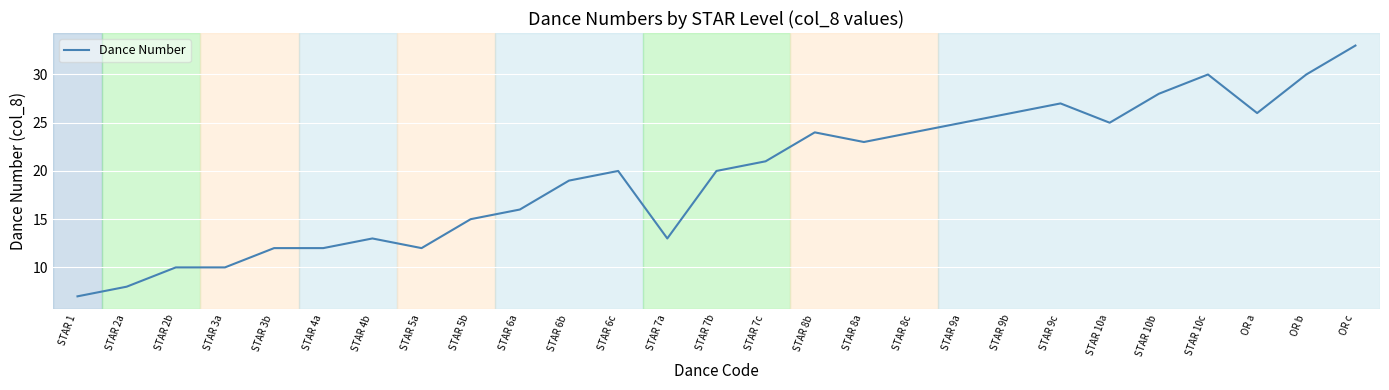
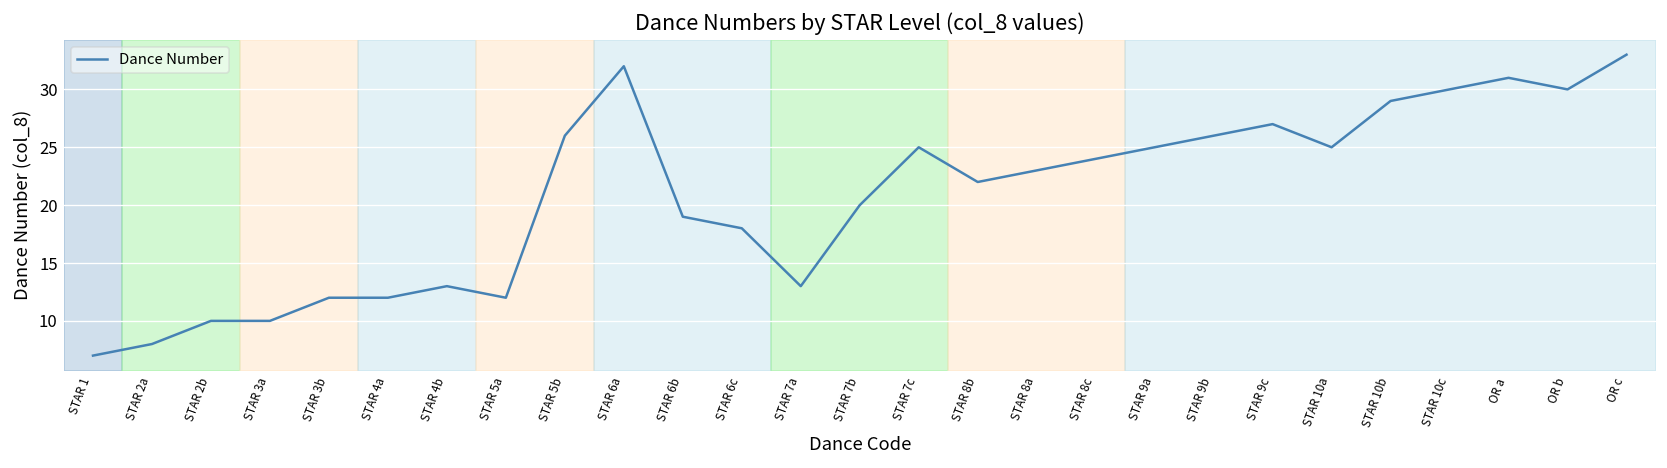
  {
    "STAR 1": 7,
    "STAR 2a": 8,
    "STAR 2b": 10,
    "STAR 3a": 10,
    "STAR 3b": 12,
    "STAR 4a": 12,
    "STAR 4b": 13,
    "STAR 5a": 12,
-   "STAR 5b": 15,
-   "STAR 6a": 16,
+   "STAR 5b": 26,
+   "STAR 6a": 32,
    "STAR 6b": 19,
-   "STAR 6c": 20,
+   "STAR 6c": 18,
    "STAR 7a": 13,
    "STAR 7b": 20,
-   "STAR 7c": 21,
-   "STAR 8b": 24,
+   "STAR 7c": 25,
+   "STAR 8b": 22,
    "STAR 8a": 23,
    "STAR 8c": 24,
    "STAR 9a": 25,
    "STAR 9b": 26,
    "STAR 9c": 27,
    "STAR 10a": 25,
-   "STAR 10b": 28,
+   "STAR 10b": 29,
    "STAR 10c": 30,
-   "OR a": 26,
+   "OR a": 31,
    "OR b": 30,
    "OR c": 33
  }
